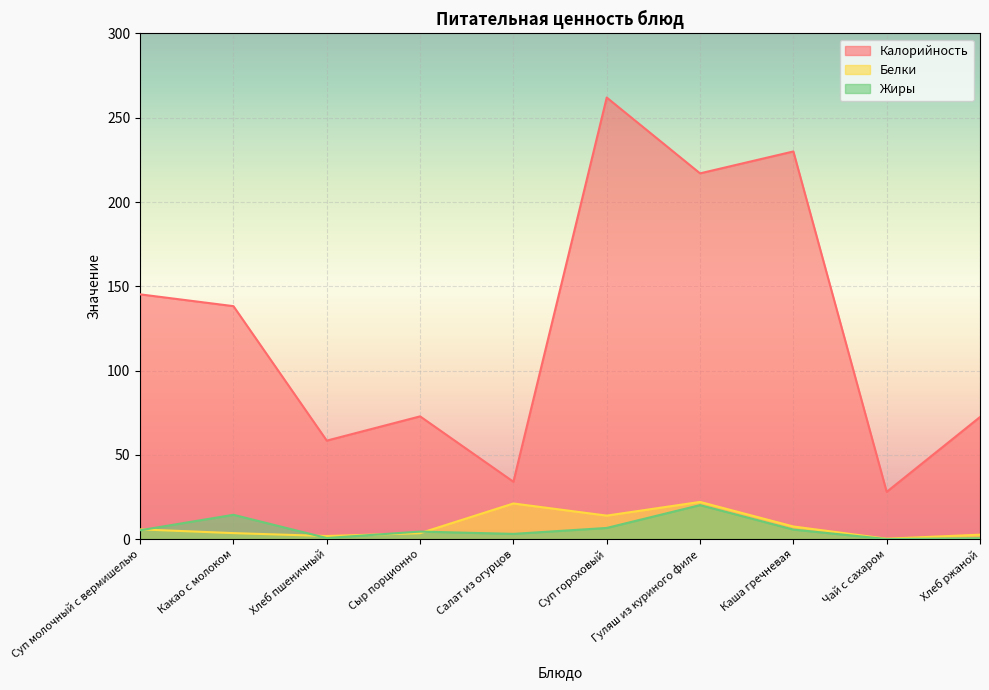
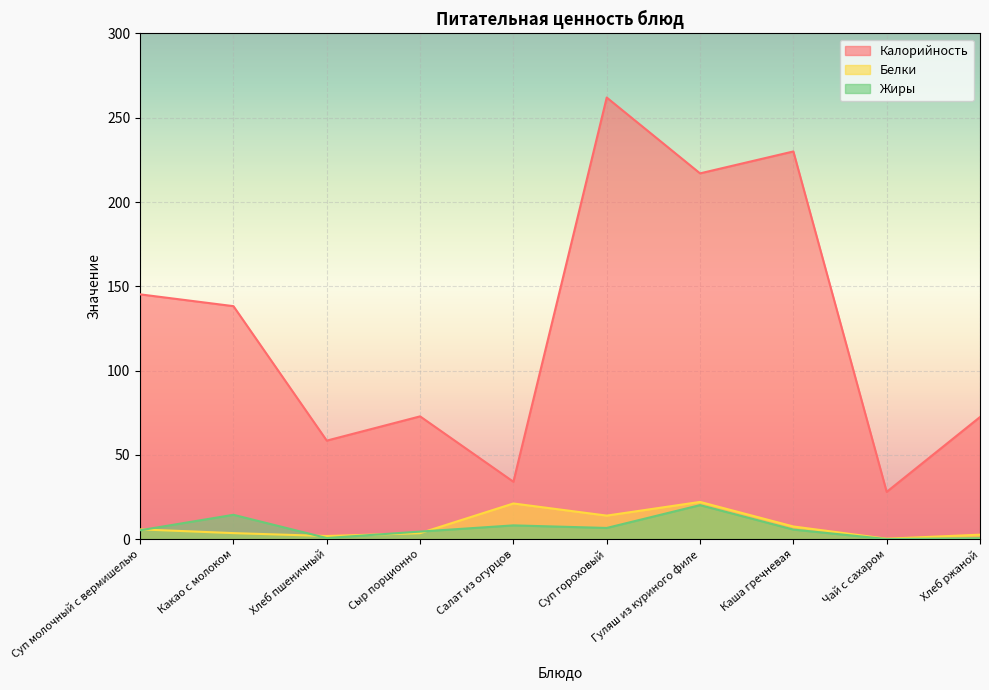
  {
    "Калорийность": {
      "Суп молочный с вермишелью": 145,
      "Какао с молоком": 138,
      "Хлеб пшеничный": 58,
      "Сыр порционно": 73,
      "Салат из огурцов": 34,
      "Суп гороховый": 262,
      "Гуляш из куриного филе": 217,
      "Каша гречневая": 230,
      "Чай с сахаром": 28,
      "Хлеб ржаной": 72
    },
    "Белки": {
      "Какао с молоком": 4,
      "Салат из огурцов": 21,
      "Суп гороховый": 14,
      "Гуляш из куриного филе": 22,
      "Каша гречневая": 7,
      "Хлеб ржаной": 3
    },
    "Жиры": {
      "Какао с молоком": 14,
-     "Салат из огурцов": 3,
+     "Салат из огурцов": 8,
      "Суп гороховый": 7,
      "Гуляш из куриного филе": 20,
      "Каша гречневая": 6,
      "Хлеб ржаной": 0
    }
  }
